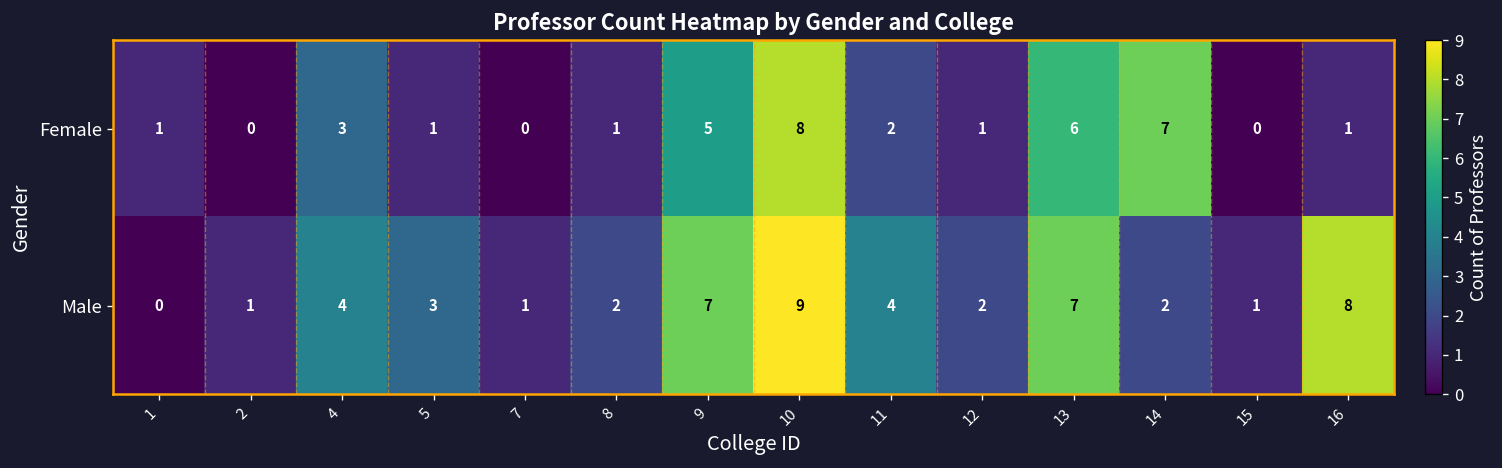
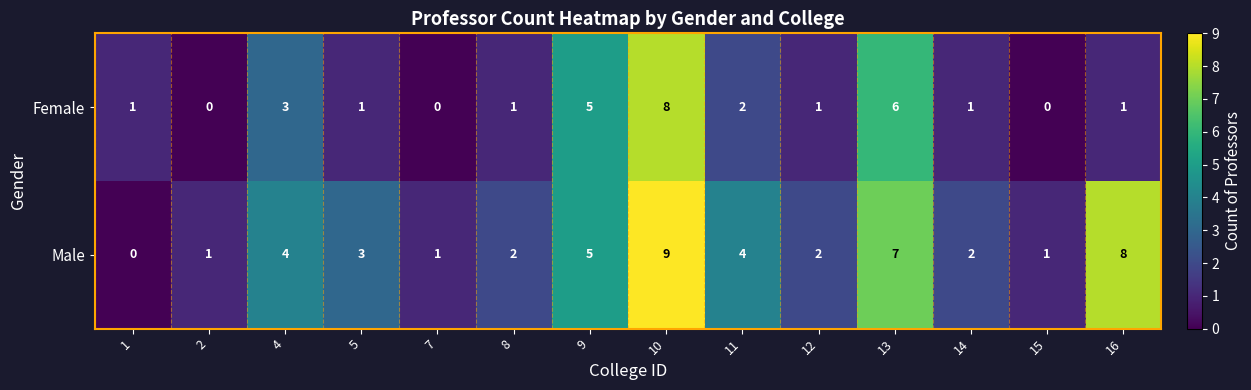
  {
    "Female": {
      "1": 1,
      "2": 0,
      "4": 3,
      "5": 1,
      "7": 0,
      "8": 1,
      "9": 5,
      "10": 8,
      "11": 2,
      "12": 1,
      "13": 6,
-     "14": 7,
+     "14": 1,
      "15": 0,
      "16": 1
    },
    "Male": {
      "1": 0,
      "2": 1,
      "4": 4,
      "5": 3,
      "7": 1,
      "8": 2,
-     "9": 7,
+     "9": 5,
      "10": 9,
      "11": 4,
      "12": 2,
      "13": 7,
      "14": 2,
      "15": 1,
      "16": 8
    }
  }
